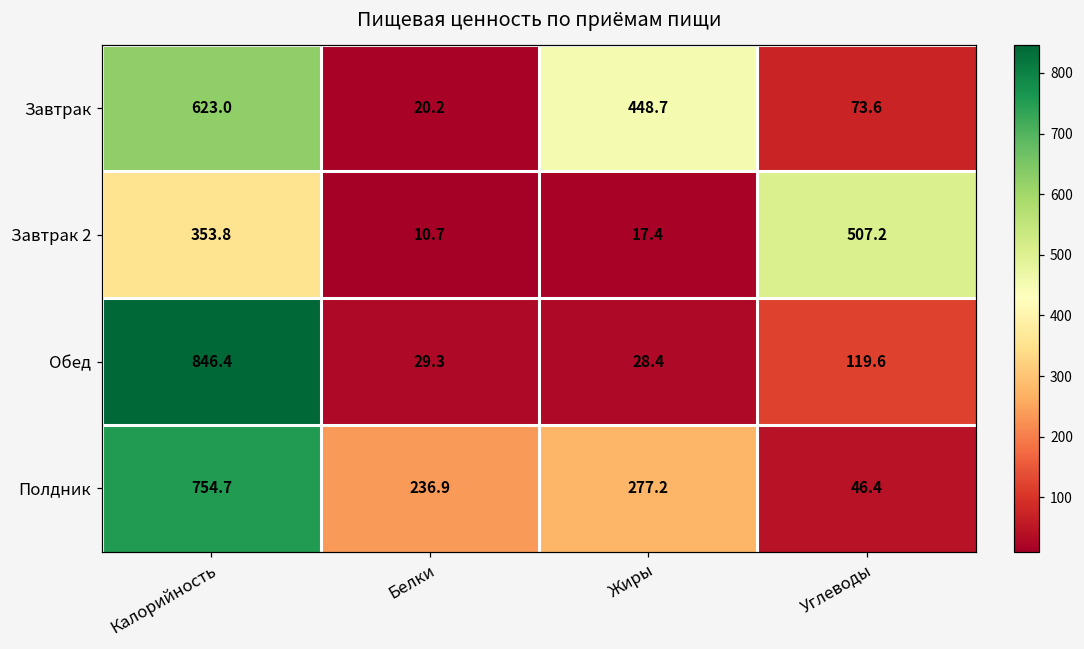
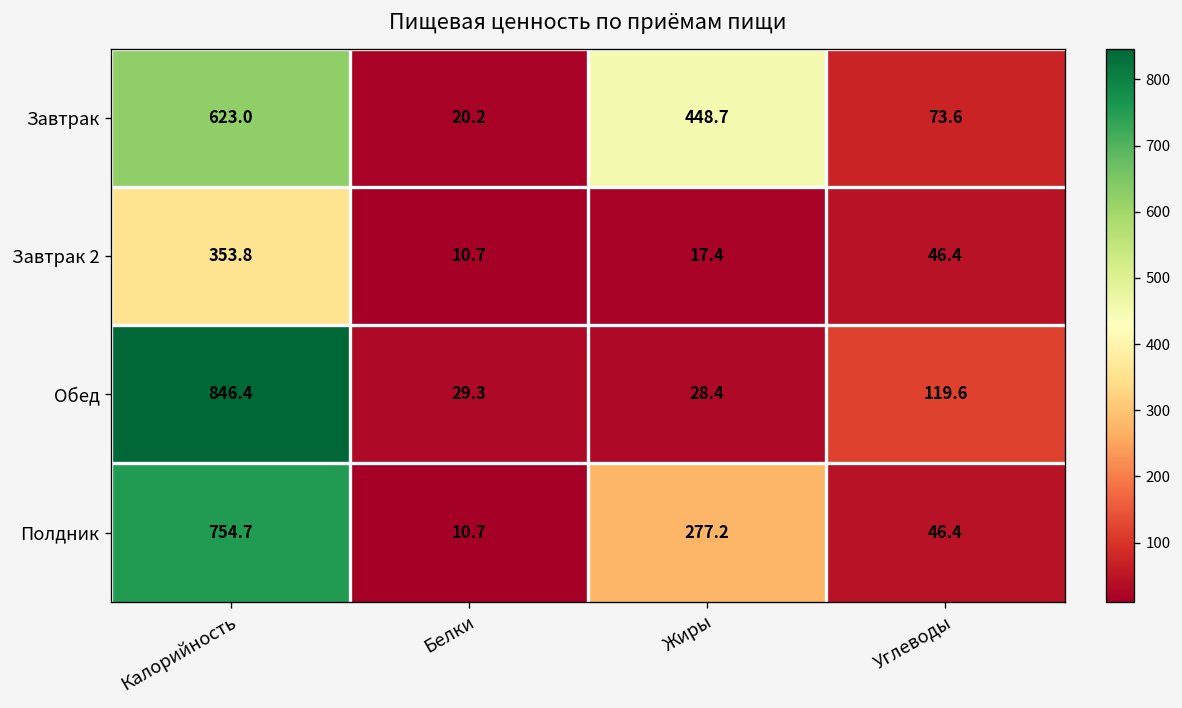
  {
    "Завтрак": {
      "Калорийность": 623.0,
      "Белки": 20.2,
      "Жиры": 448.7,
      "Углеводы": 73.6
    },
    "Завтрак 2": {
      "Калорийность": 353.8,
      "Белки": 10.7,
      "Жиры": 17.4,
-     "Углеводы": 507.2
+     "Углеводы": 46.4
    },
    "Обед": {
      "Калорийность": 846.4,
      "Белки": 29.3,
      "Жиры": 28.4,
      "Углеводы": 119.6
    },
    "Полдник": {
      "Калорийность": 754.7,
-     "Белки": 236.9,
+     "Белки": 10.7,
      "Жиры": 277.2,
      "Углеводы": 46.4
    }
  }
